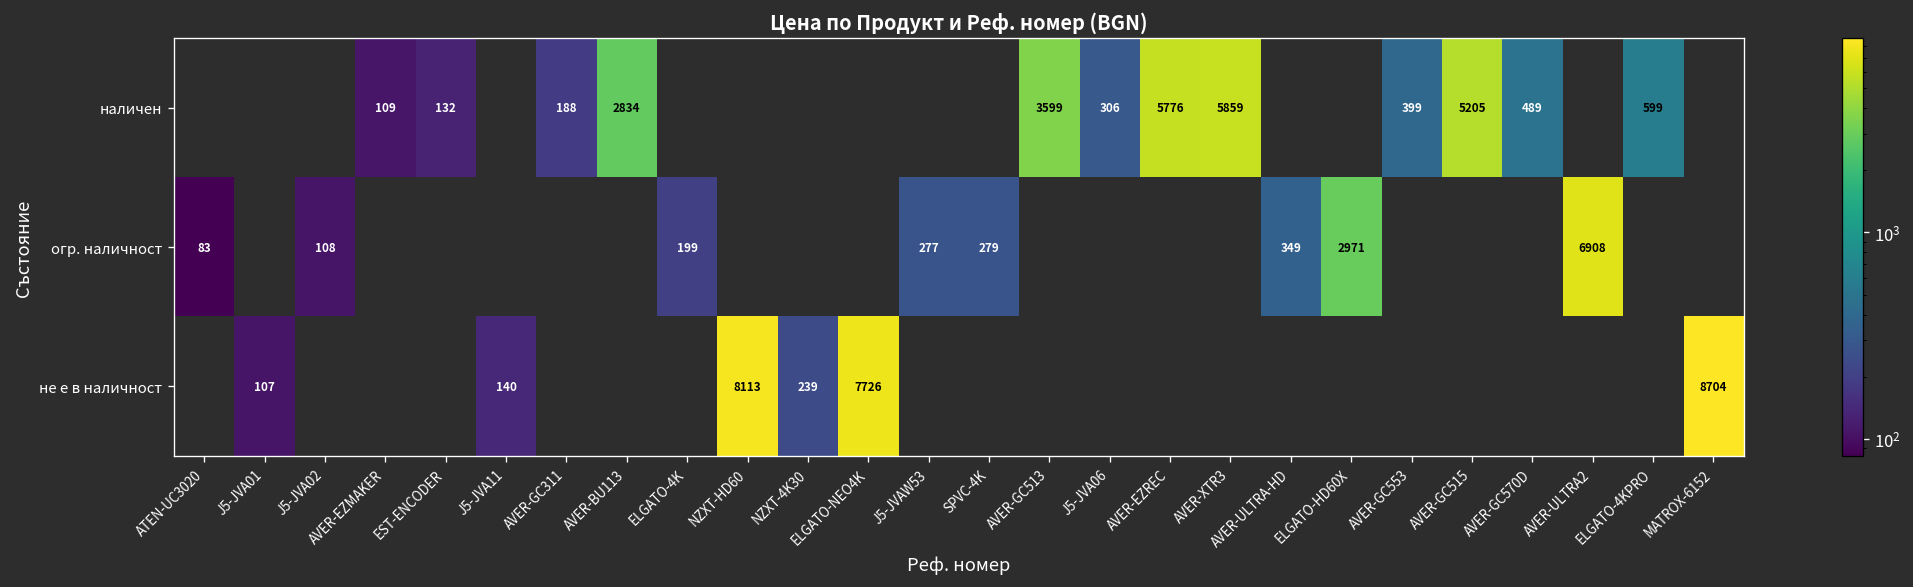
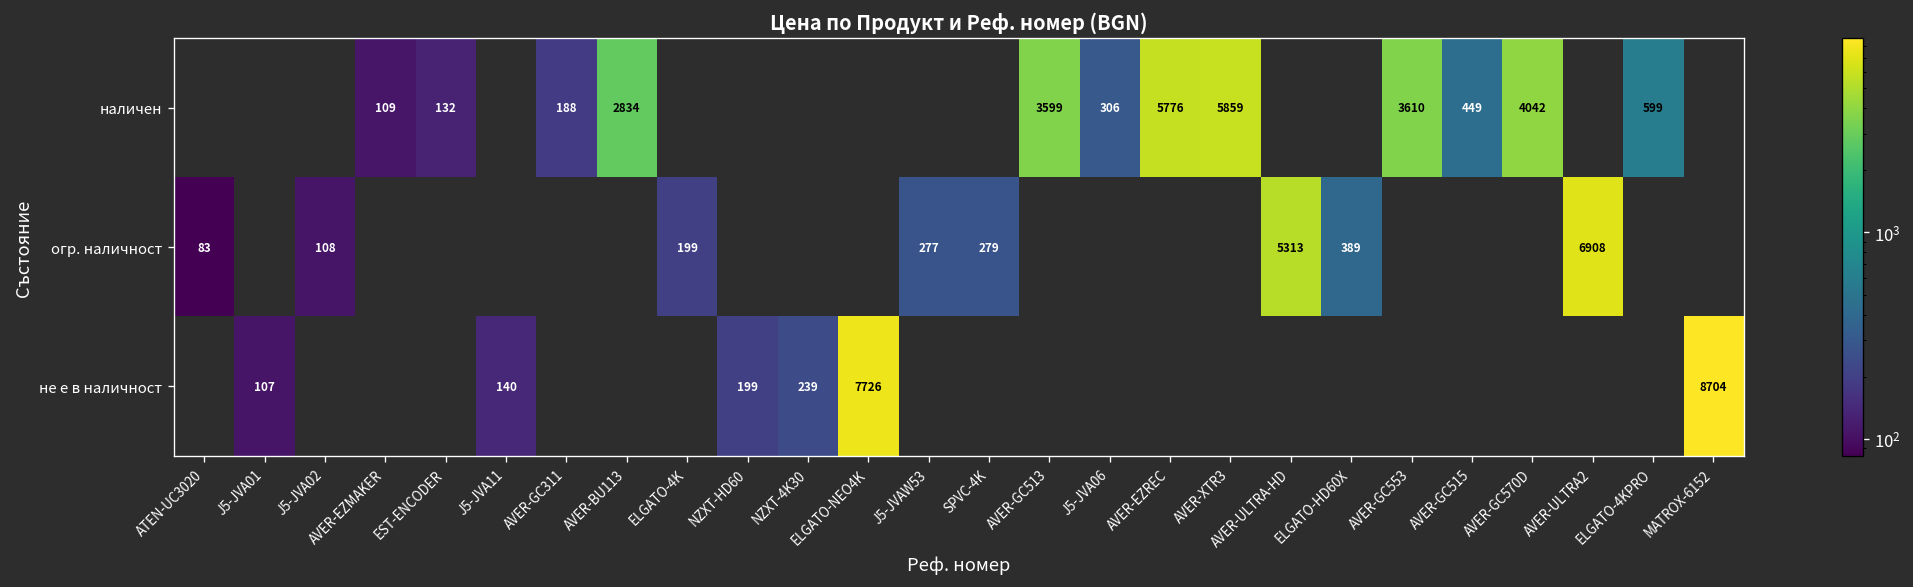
  {
    "наличен": {
      "AVER-EZMAKER": 109,
      "EST-ENCODER": 132,
      "AVER-GC311": 188,
      "AVER-BU113": 2834,
      "AVER-GC513": 3599,
      "J5-JVA06": 306,
      "AVER-EZREC": 5776,
      "AVER-XTR3": 5859,
-     "AVER-GC553": 399,
-     "AVER-GC515": 5205,
-     "AVER-GC570D": 489,
+     "AVER-GC553": 3610,
+     "AVER-GC515": 449,
+     "AVER-GC570D": 4042,
      "ELGATO-4KPRO": 599
    },
    "огр. наличност": {
      "ATEN-UC3020": 83,
      "J5-JVA02": 108,
      "ELGATO-4K": 199,
      "J5-JVAW53": 277,
      "SPVC-4K": 279,
-     "AVER-ULTRA-HD": 349,
-     "ELGATO-HD60X": 2971,
+     "AVER-ULTRA-HD": 5313,
+     "ELGATO-HD60X": 389,
      "AVER-ULTRA2": 6908
    },
    "не е в наличност": {
      "J5-JVA01": 107,
      "J5-JVA11": 140,
-     "NZXT-HD60": 8113,
+     "NZXT-HD60": 199,
      "NZXT-4K30": 239,
      "ELGATO-NEO4K": 7726,
      "MATROX-6152": 8704
    }
  }
